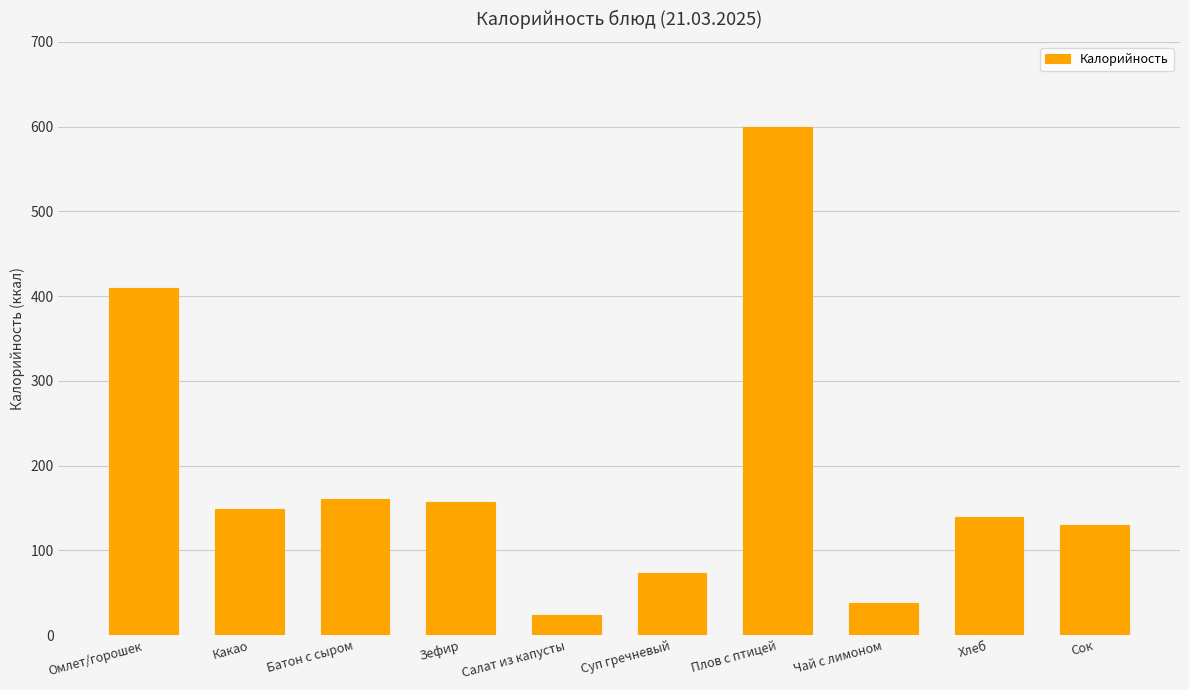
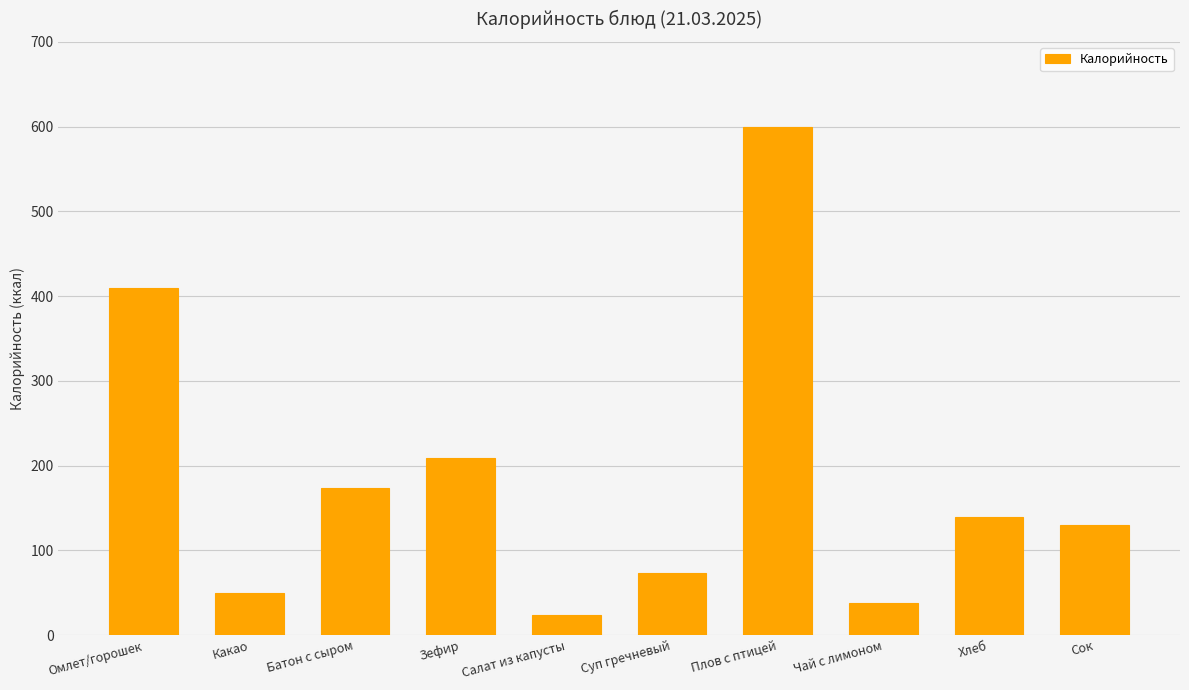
  {
    "Омлет/горошек": 410,
-   "Какао": 150,
-   "Батон с сыром": 160,
-   "Зефир": 160,
+   "Какао": 50,
+   "Батон с сыром": 170,
+   "Зефир": 210,
    "Салат из капусты": 20,
    "Суп гречневый": 70,
    "Плов с птицей": 600,
    "Чай с лимоном": 40,
    "Хлеб": 140,
    "Сок": 130
  }
